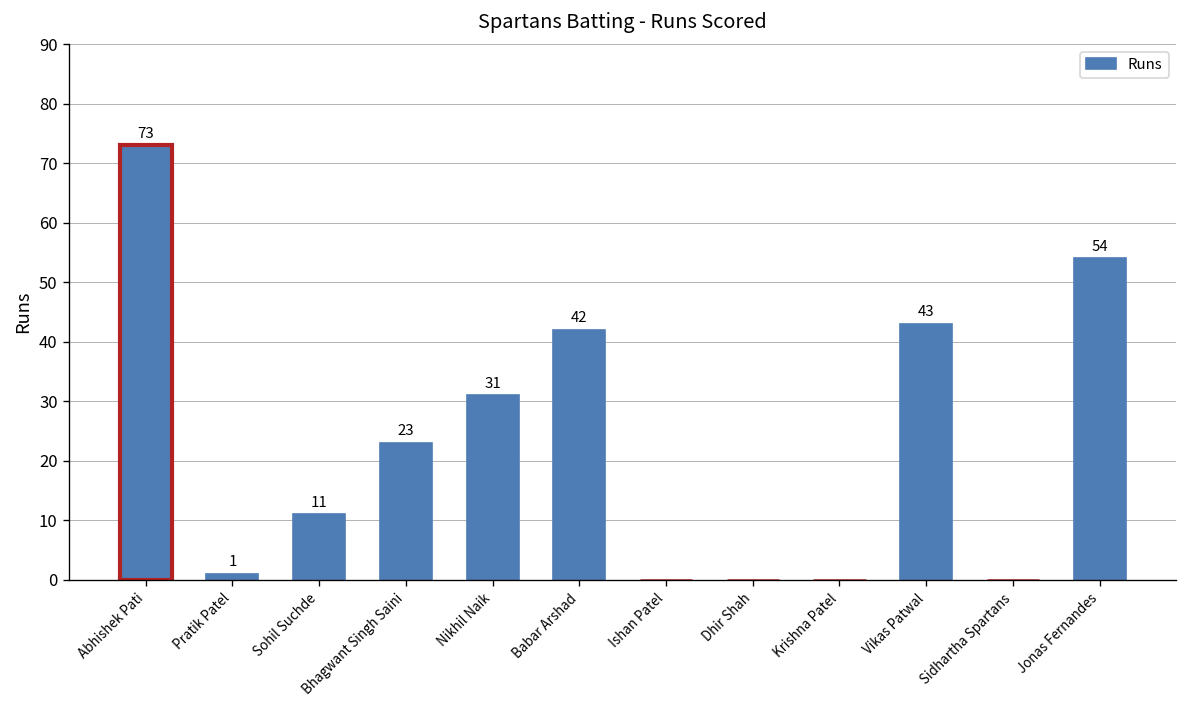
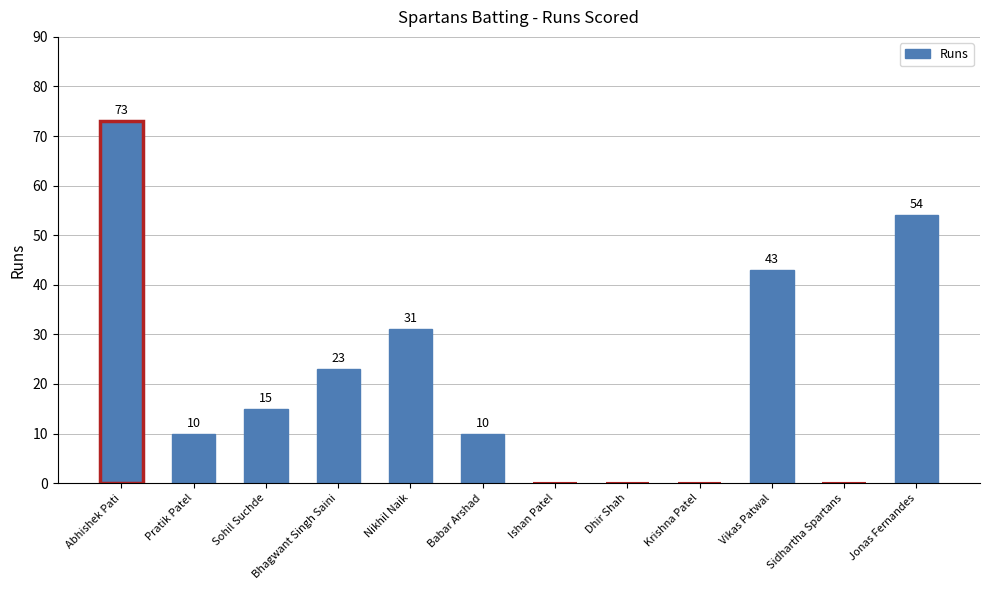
  {
    "Abhishek Pati": 73,
-   "Pratik Patel": 1,
-   "Sohil Suchde": 11,
+   "Pratik Patel": 10,
+   "Sohil Suchde": 15,
    "Bhagwant Singh Saini": 23,
    "Nikhil Naik": 31,
-   "Babar Arshad": 42,
+   "Babar Arshad": 10,
    "Vikas Patwal": 43,
    "Jonas Fernandes": 54
  }
